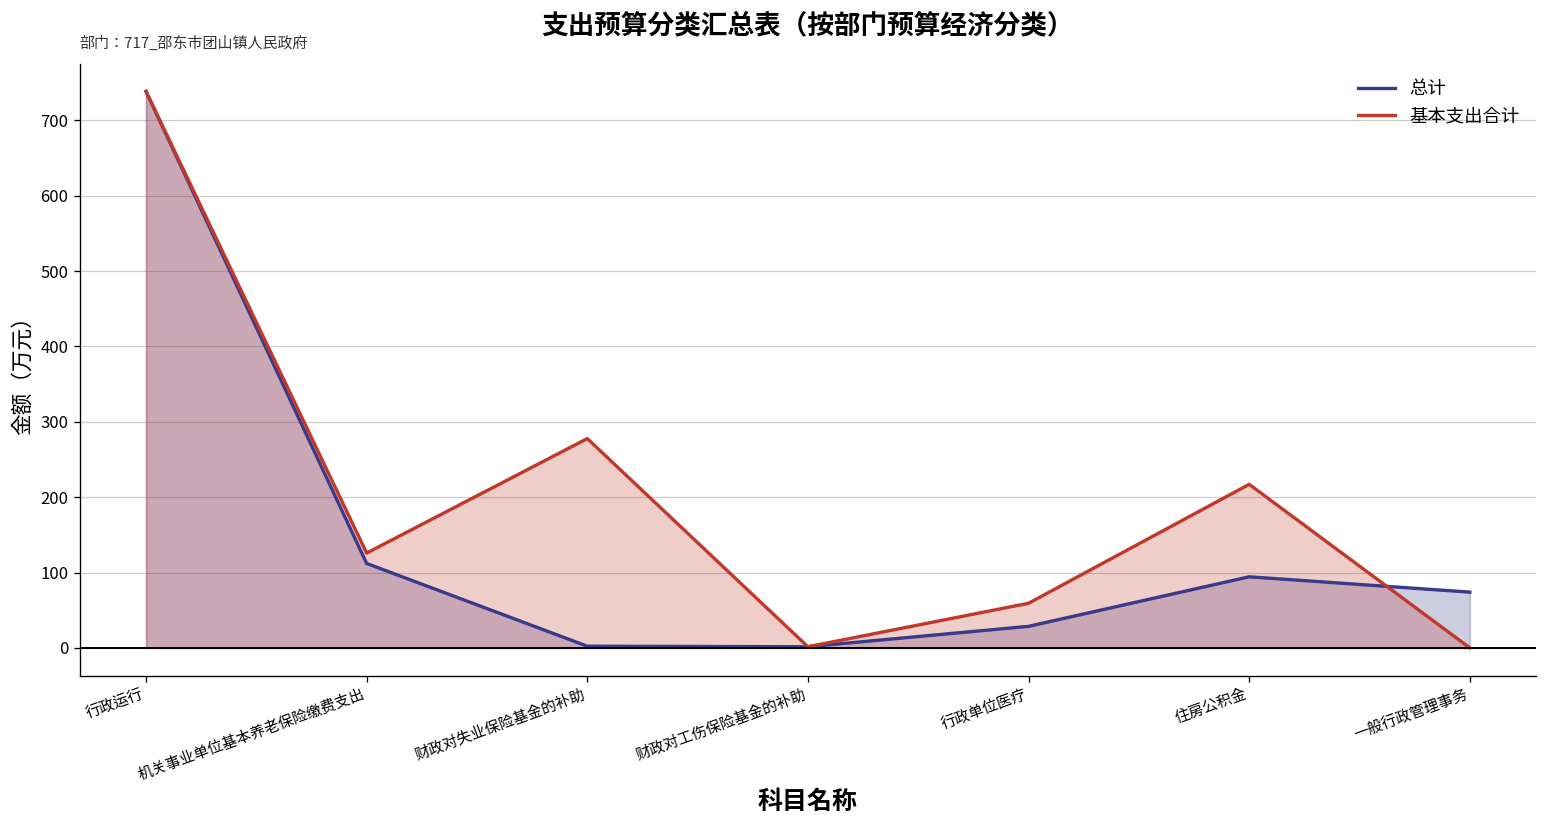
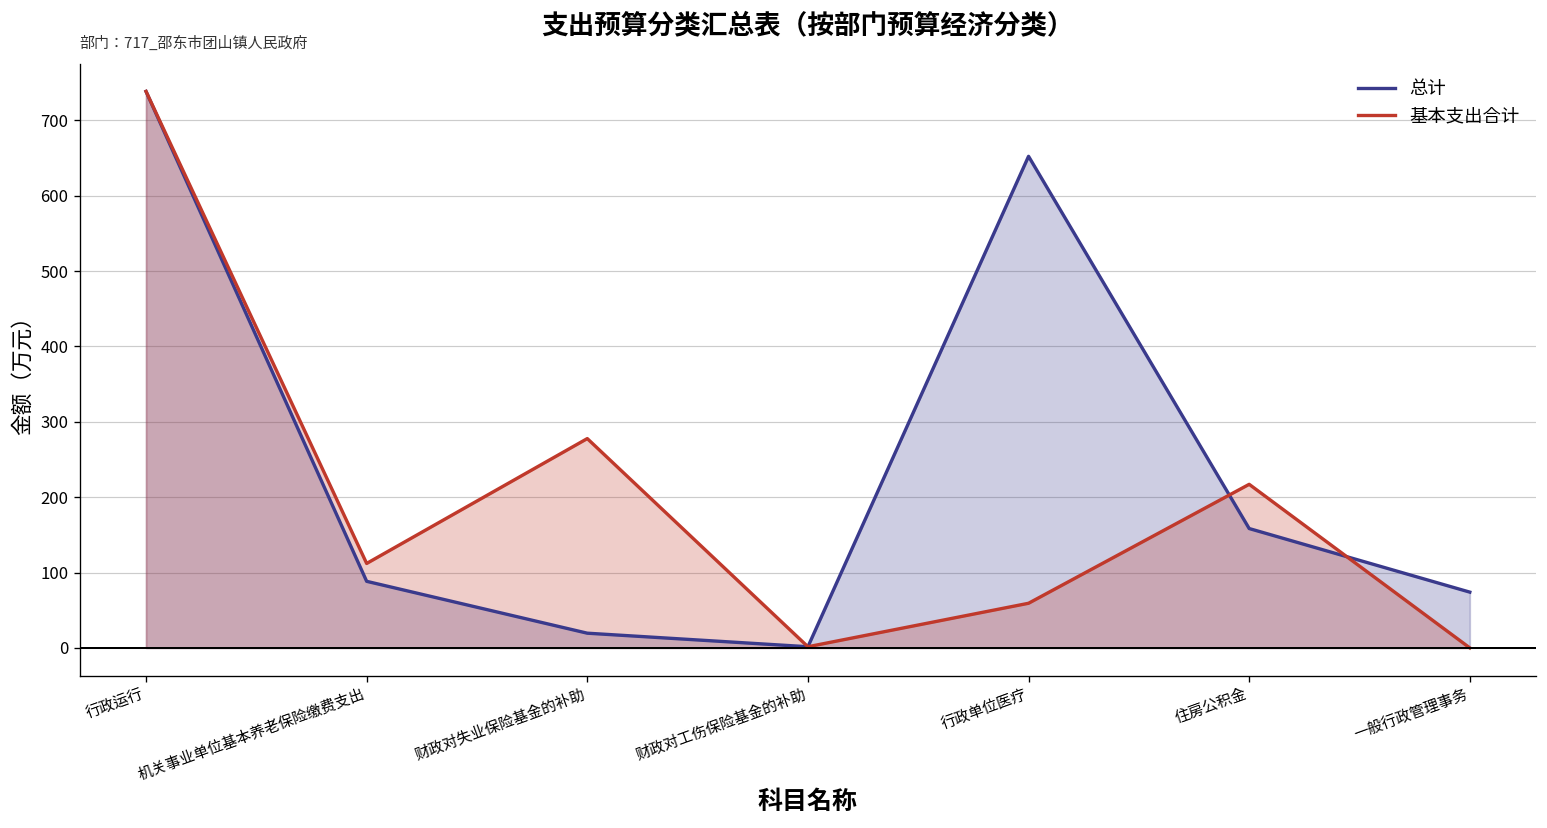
  {
    "总计": {
-     "机关事业单位基本养老保险缴费支出": 110,
-     "财政对失业保险基金的补助": 0,
-     "行政单位医疗": 30,
-     "住房公积金": 90,
+     "机关事业单位基本养老保险缴费支出": 90,
+     "财政对失业保险基金的补助": 20,
+     "行政单位医疗": 650,
+     "住房公积金": 160,
      "一般行政管理事务": 70
    },
    "基本支出合计": {
-     "机关事业单位基本养老保险缴费支出": 130,
+     "机关事业单位基本养老保险缴费支出": 110,
      "财政对失业保险基金的补助": 280,
      "行政单位医疗": 60,
      "住房公积金": 220,
      "一般行政管理事务": 0
    }
  }
